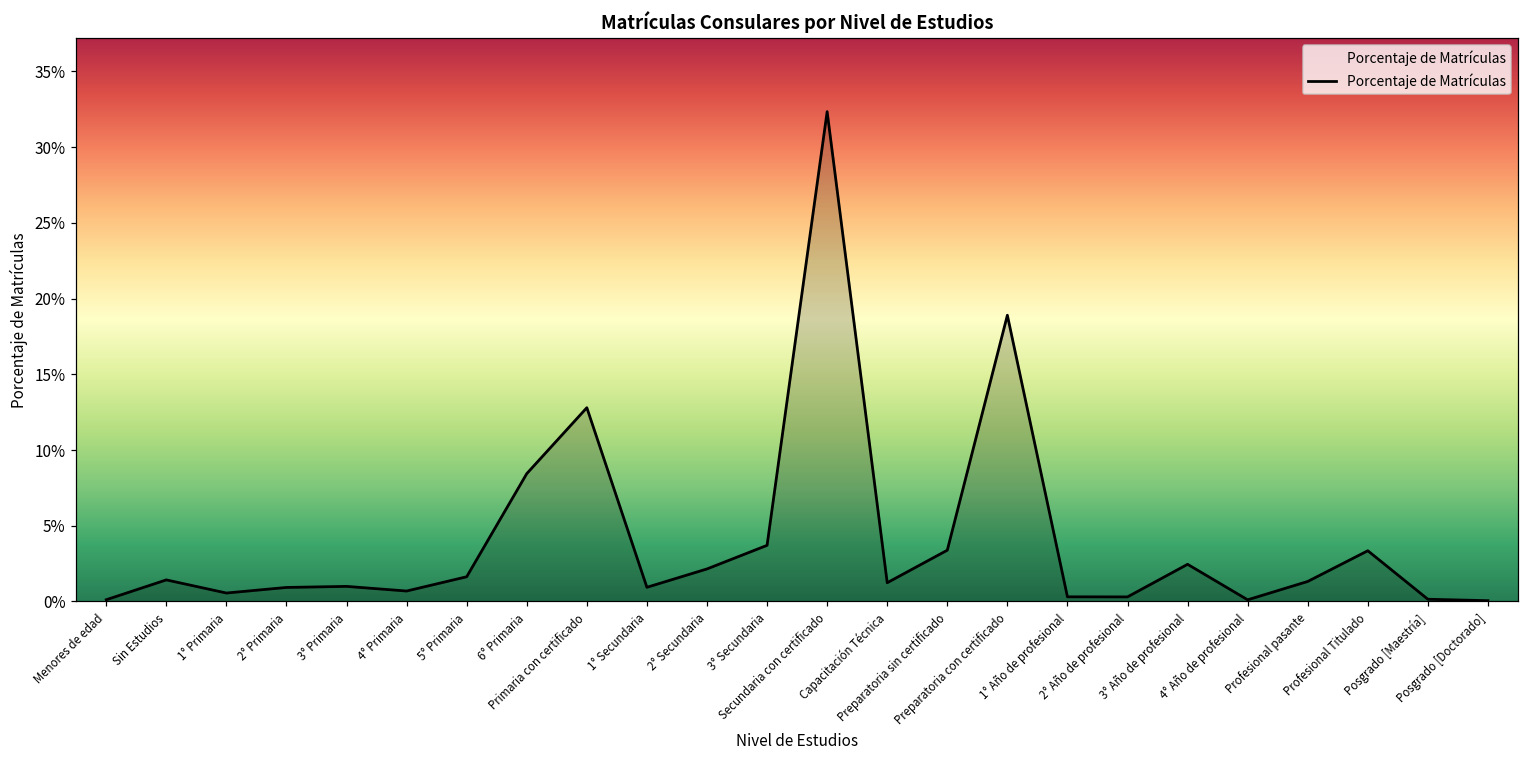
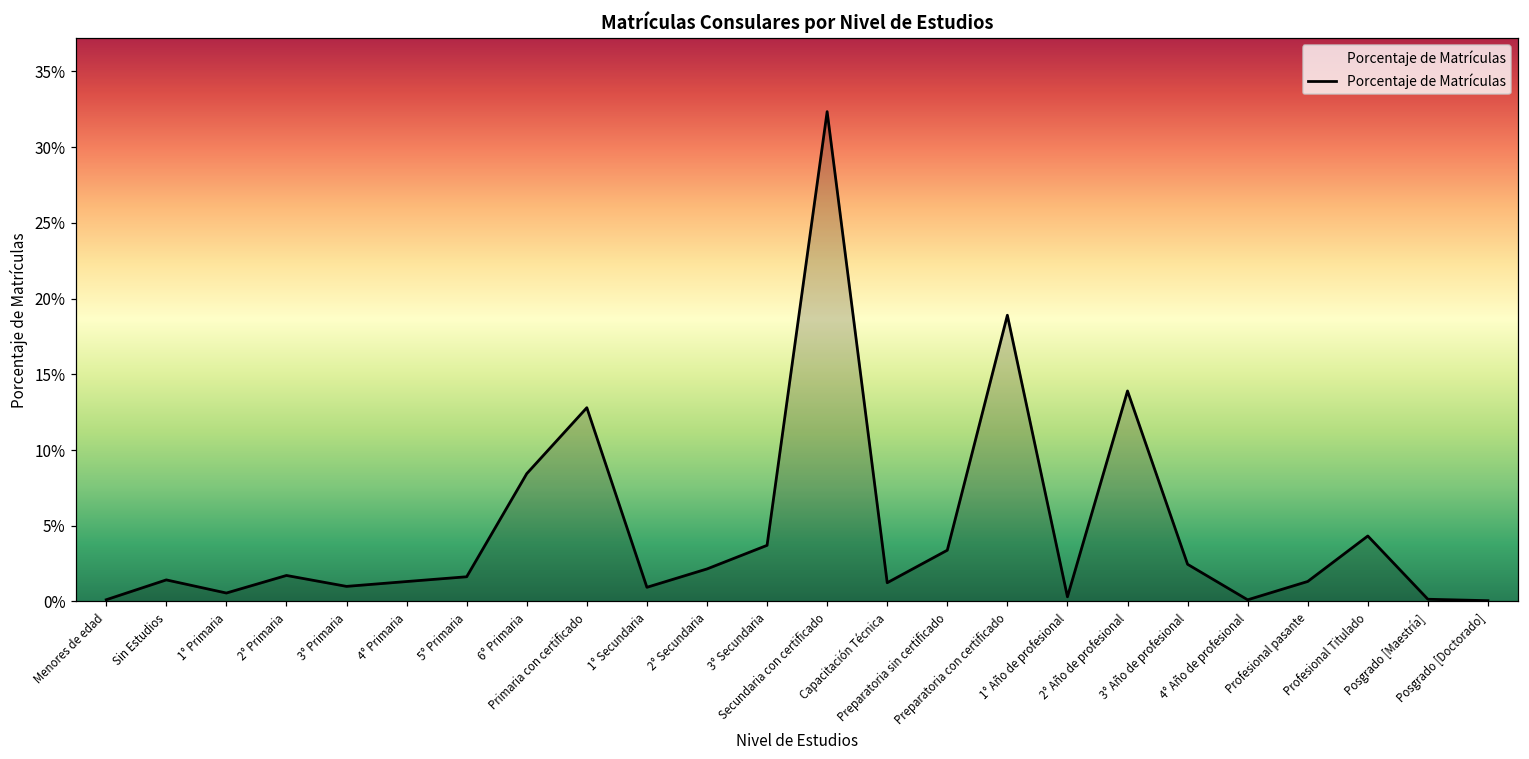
  {
    "Menores de edad": "0.1%",
    "Sin Estudios": "1.4%",
    "1° Primaria": "0.6%",
-   "2° Primaria": "0.9%",
+   "2° Primaria": "1.7%",
    "3° Primaria": "1.0%",
-   "4° Primaria": "0.7%",
+   "4° Primaria": "1.3%",
    "5° Primaria": "1.6%",
    "6° Primaria": "8.4%",
    "Primaria con certificado": "12.8%",
    "1° Secundaria": "0.9%",
    "2° Secundaria": "2.1%",
    "3° Secundaria": "3.7%",
    "Secundaria con certificado": "32.3%",
    "Capacitación Técnica": "1.2%",
    "Preparatoria sin certificado": "3.4%",
    "Preparatoria con certificado": "18.9%",
    "1° Año de profesional": "0.3%",
-   "2° Año de profesional": "0.3%",
+   "2° Año de profesional": "13.9%",
    "3° Año de profesional": "2.5%",
    "4° Año de profesional": "0.1%",
    "Profesional pasante": "1.3%",
-   "Profesional Titulado": "3.3%",
+   "Profesional Titulado": "4.3%",
    "Posgrado [Maestría]": "0.1%",
    "Posgrado [Doctorado]": "0.0%"
  }
